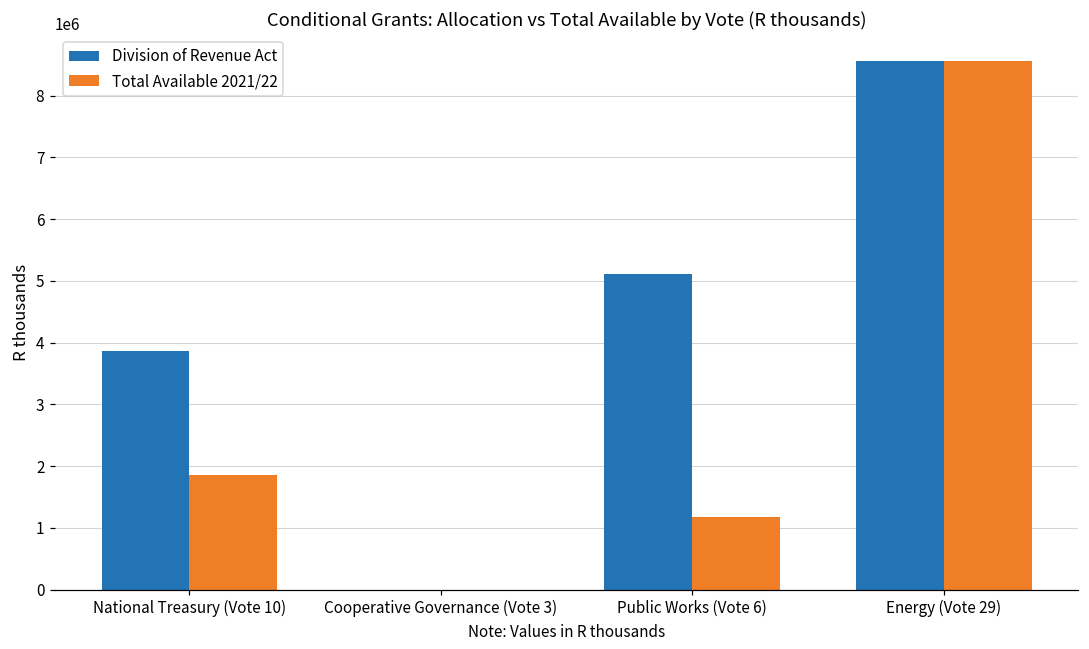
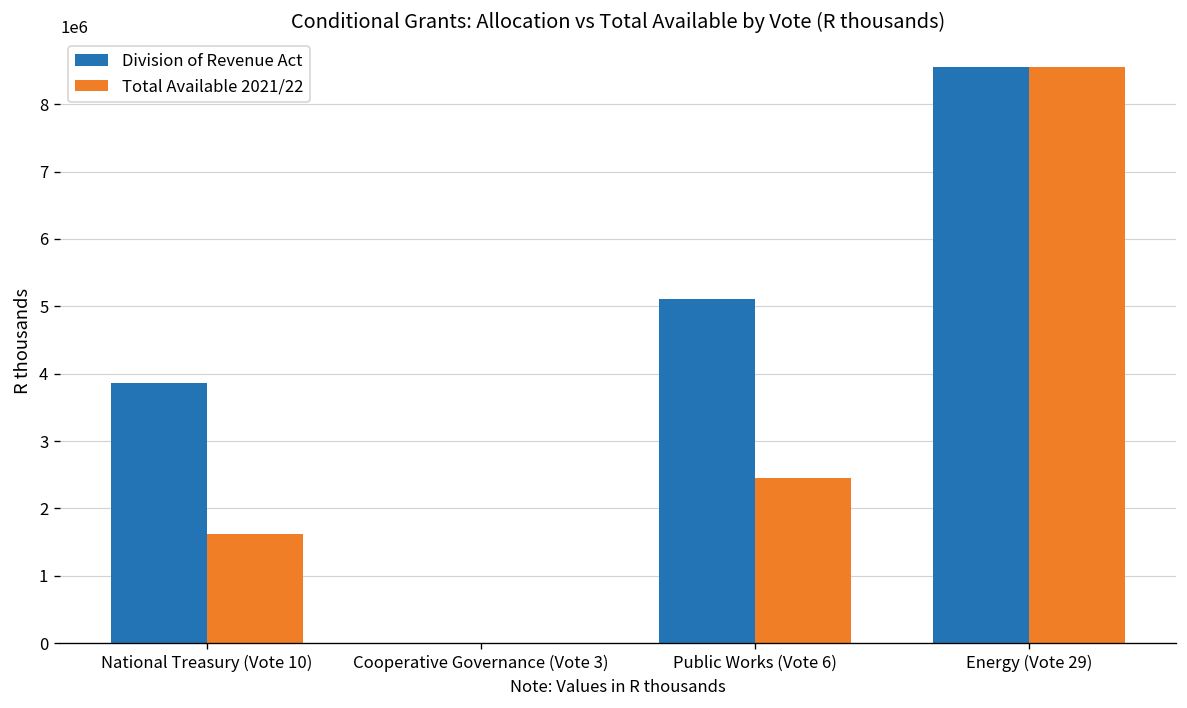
  {
    "Division of Revenue Act": {
      "National Treasury (Vote 10)": 3900000,
      "Cooperative Governance (Vote 3)": 0,
      "Public Works (Vote 6)": 5100000,
      "Energy (Vote 29)": 8600000
    },
    "Total Available 2021/22": {
-     "National Treasury (Vote 10)": 1900000,
+     "National Treasury (Vote 10)": 1600000,
      "Cooperative Governance (Vote 3)": 0,
-     "Public Works (Vote 6)": 1200000,
+     "Public Works (Vote 6)": 2500000,
      "Energy (Vote 29)": 8600000
    }
  }
